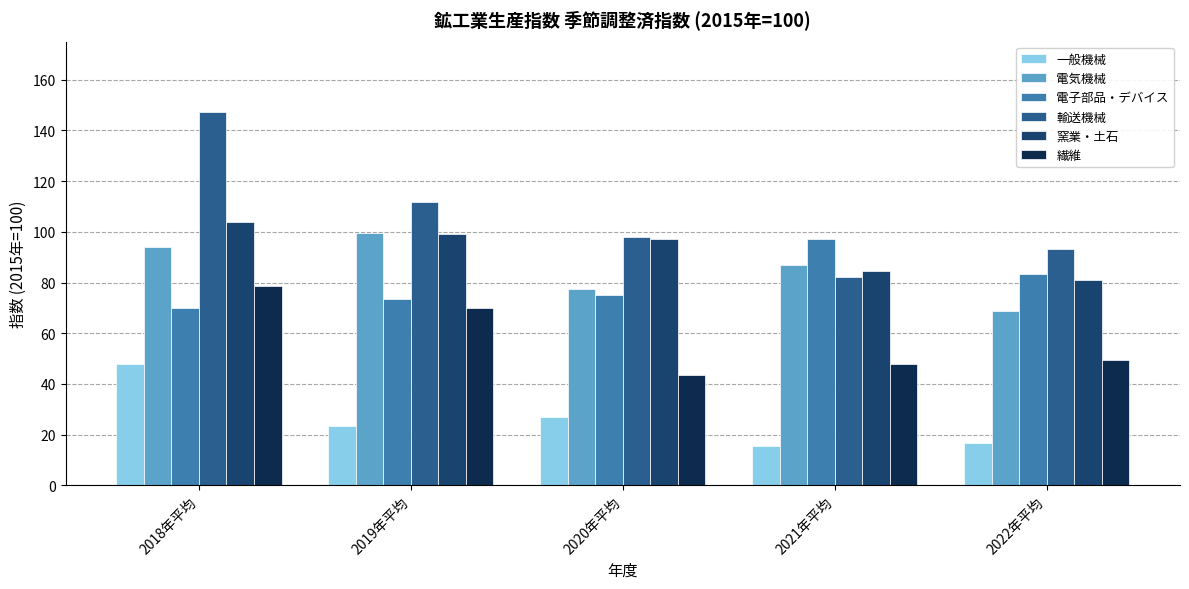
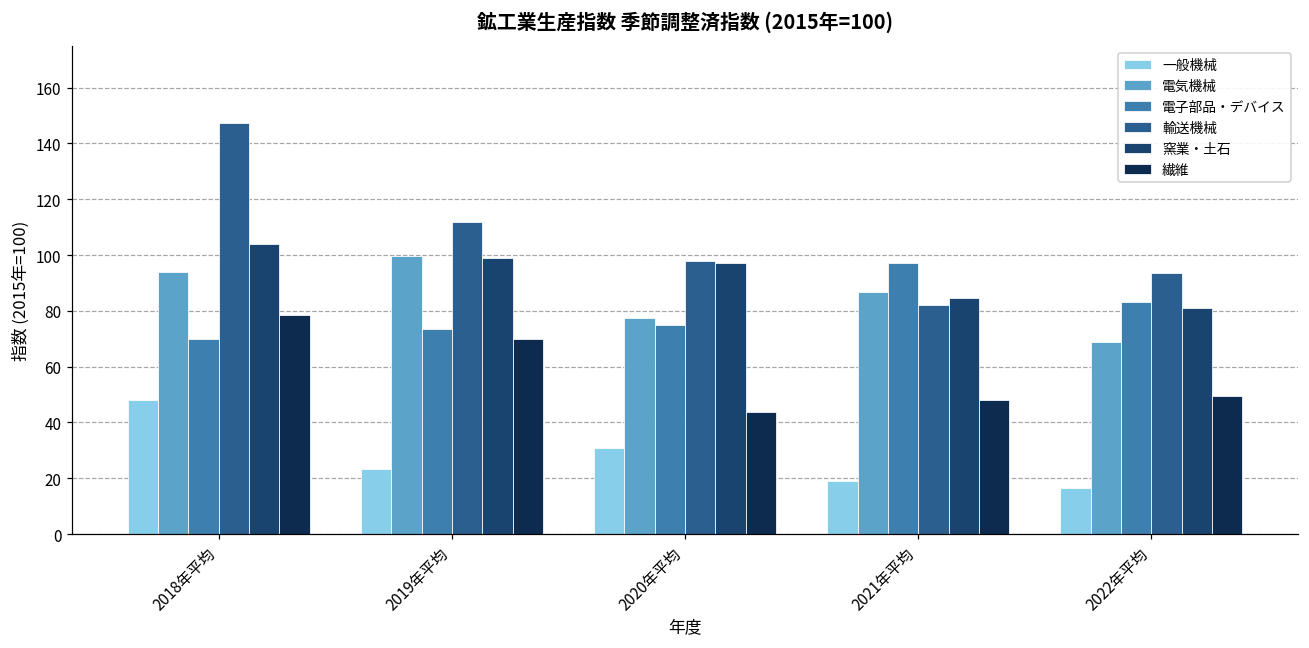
  {
    "一般機械": {
      "2018年平均": 48,
      "2019年平均": 23,
-     "2020年平均": 27,
-     "2021年平均": 16,
+     "2020年平均": 31,
+     "2021年平均": 19,
      "2022年平均": 17
    }
  }
